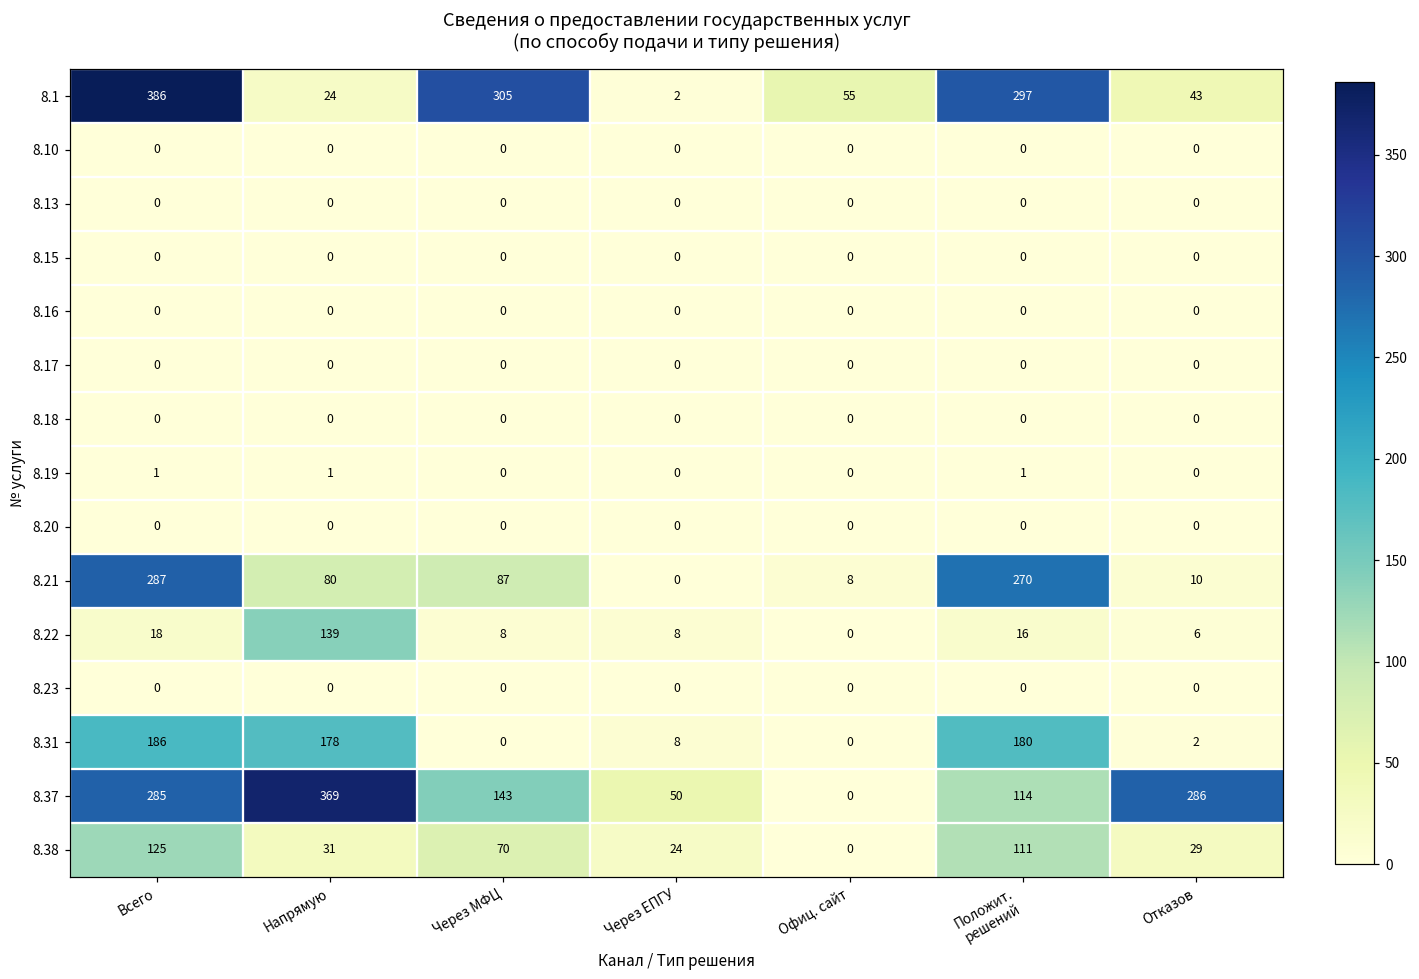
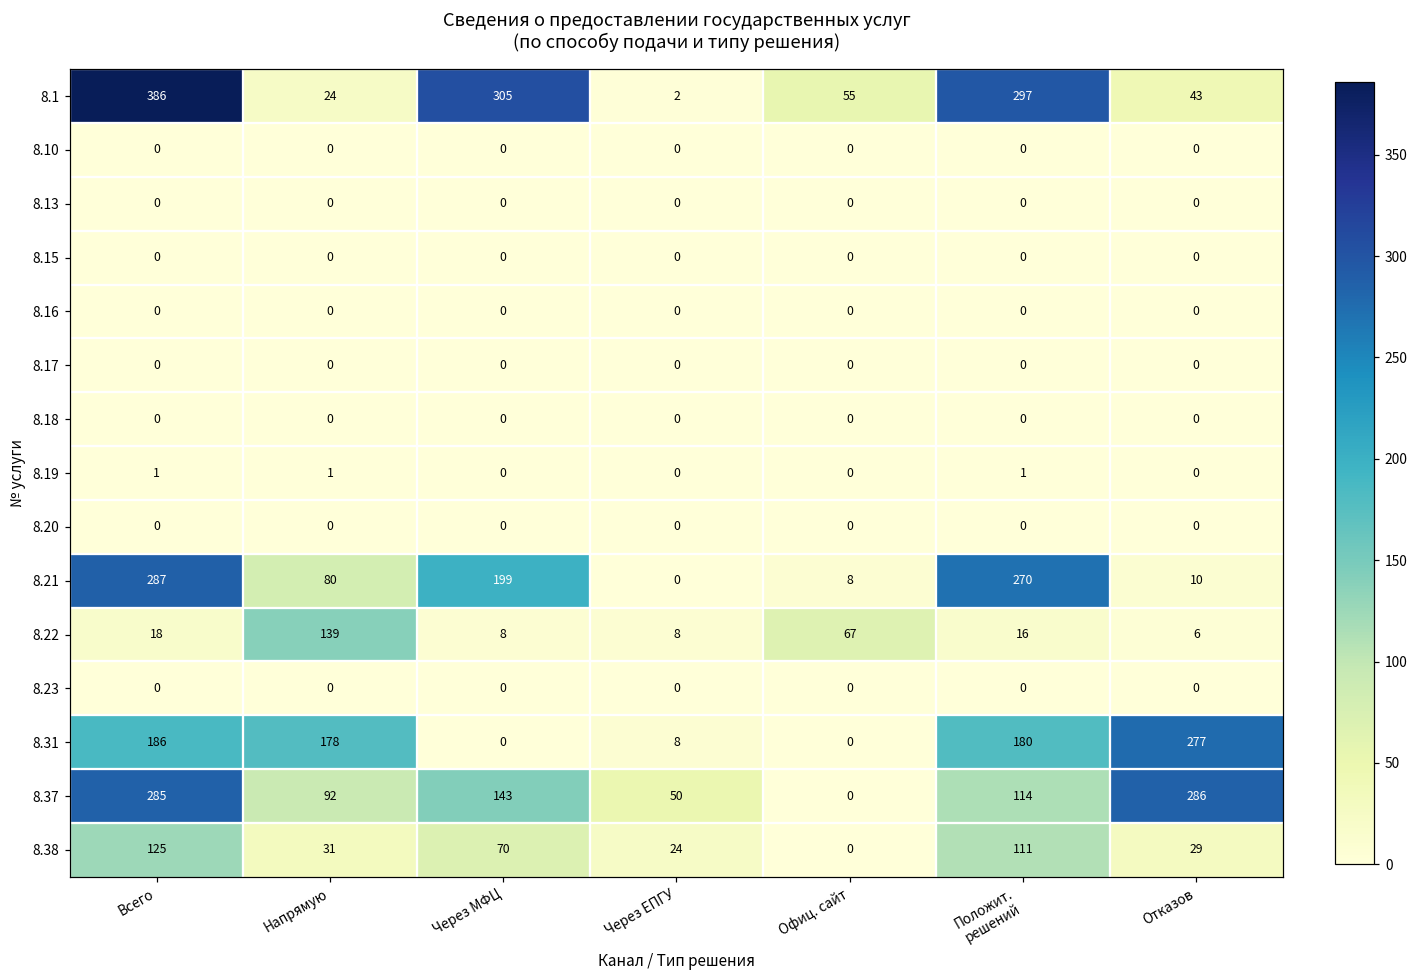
  {
    "8.1": {
      "Всего": 386,
      "Напрямую": 24,
      "Через МФЦ": 305,
      "Через ЕПГУ": 2,
      "Офиц. сайт": 55,
      "Положит. решений": 297,
      "Отказов": 43
    },
    "8.10": {
      "Всего": 0,
      "Напрямую": 0,
      "Через МФЦ": 0,
      "Через ЕПГУ": 0,
      "Офиц. сайт": 0,
      "Положит. решений": 0,
      "Отказов": 0
    },
    "8.13": {
      "Всего": 0,
      "Напрямую": 0,
      "Через МФЦ": 0,
      "Через ЕПГУ": 0,
      "Офиц. сайт": 0,
      "Положит. решений": 0,
      "Отказов": 0
    },
    "8.15": {
      "Всего": 0,
      "Напрямую": 0,
      "Через МФЦ": 0,
      "Через ЕПГУ": 0,
      "Офиц. сайт": 0,
      "Положит. решений": 0,
      "Отказов": 0
    },
    "8.16": {
      "Всего": 0,
      "Напрямую": 0,
      "Через МФЦ": 0,
      "Через ЕПГУ": 0,
      "Офиц. сайт": 0,
      "Положит. решений": 0,
      "Отказов": 0
    },
    "8.17": {
      "Всего": 0,
      "Напрямую": 0,
      "Через МФЦ": 0,
      "Через ЕПГУ": 0,
      "Офиц. сайт": 0,
      "Положит. решений": 0,
      "Отказов": 0
    },
    "8.18": {
      "Всего": 0,
      "Напрямую": 0,
      "Через МФЦ": 0,
      "Через ЕПГУ": 0,
      "Офиц. сайт": 0,
      "Положит. решений": 0,
      "Отказов": 0
    },
    "8.19": {
      "Всего": 1,
      "Напрямую": 1,
      "Через МФЦ": 0,
      "Через ЕПГУ": 0,
      "Офиц. сайт": 0,
      "Положит. решений": 1,
      "Отказов": 0
    },
    "8.20": {
      "Всего": 0,
      "Напрямую": 0,
      "Через МФЦ": 0,
      "Через ЕПГУ": 0,
      "Офиц. сайт": 0,
      "Положит. решений": 0,
      "Отказов": 0
    },
    "8.21": {
      "Всего": 287,
      "Напрямую": 80,
-     "Через МФЦ": 87,
+     "Через МФЦ": 199,
      "Через ЕПГУ": 0,
      "Офиц. сайт": 8,
      "Положит. решений": 270,
      "Отказов": 10
    },
    "8.22": {
      "Всего": 18,
      "Напрямую": 139,
      "Через МФЦ": 8,
      "Через ЕПГУ": 8,
-     "Офиц. сайт": 0,
+     "Офиц. сайт": 67,
      "Положит. решений": 16,
      "Отказов": 6
    },
    "8.23": {
      "Всего": 0,
      "Напрямую": 0,
      "Через МФЦ": 0,
      "Через ЕПГУ": 0,
      "Офиц. сайт": 0,
      "Положит. решений": 0,
      "Отказов": 0
    },
    "8.31": {
      "Всего": 186,
      "Напрямую": 178,
      "Через МФЦ": 0,
      "Через ЕПГУ": 8,
      "Офиц. сайт": 0,
      "Положит. решений": 180,
-     "Отказов": 2
+     "Отказов": 277
    },
    "8.37": {
      "Всего": 285,
-     "Напрямую": 369,
+     "Напрямую": 92,
      "Через МФЦ": 143,
      "Через ЕПГУ": 50,
      "Офиц. сайт": 0,
      "Положит. решений": 114,
      "Отказов": 286
    },
    "8.38": {
      "Всего": 125,
      "Напрямую": 31,
      "Через МФЦ": 70,
      "Через ЕПГУ": 24,
      "Офиц. сайт": 0,
      "Положит. решений": 111,
      "Отказов": 29
    }
  }
